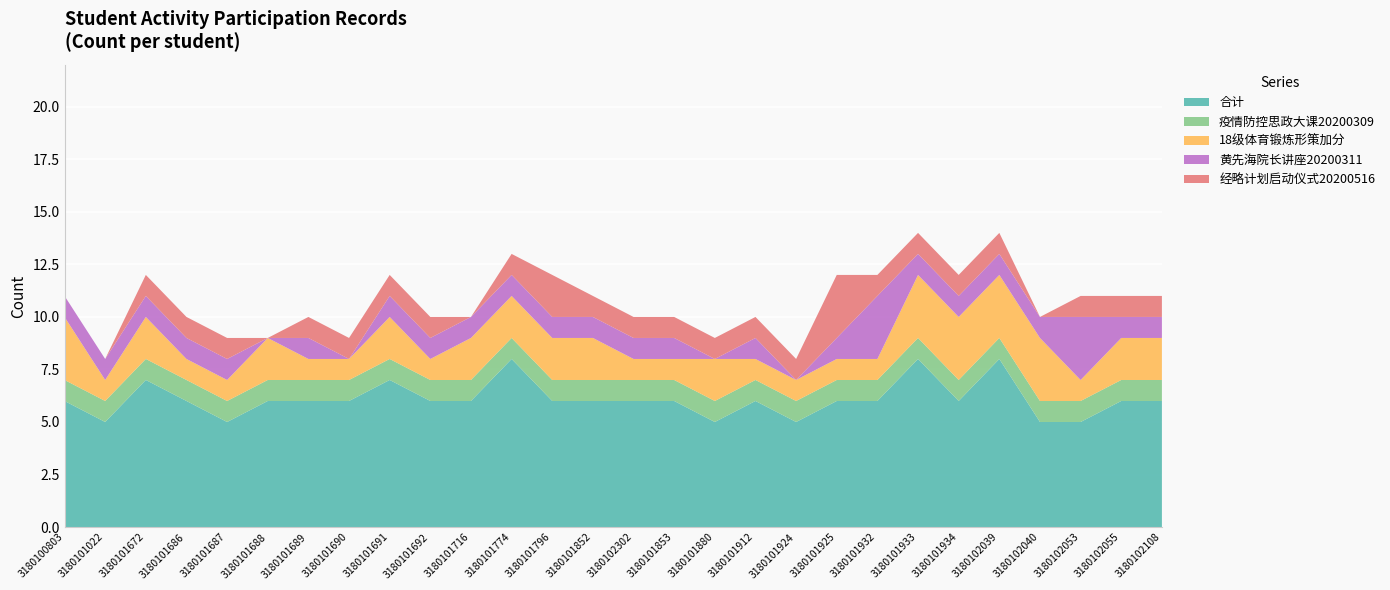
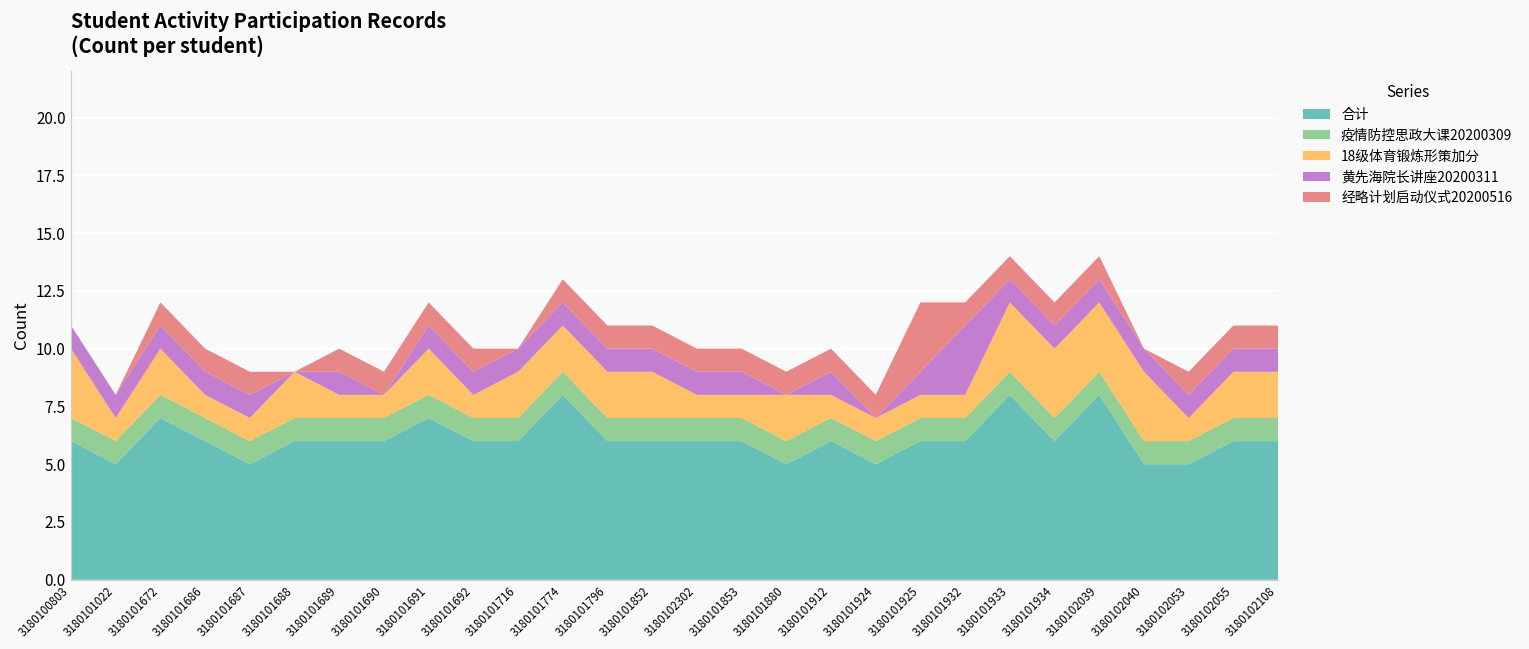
  {
    "合计": {
      "3180100803": 6,
      "3180101022": 5,
      "3180101672": 7,
      "3180101686": 6,
      "3180101687": 5,
      "3180101688": 6,
      "3180101689": 6,
      "3180101690": 6,
      "3180101691": 7,
      "3180101692": 6,
      "3180101716": 6,
      "3180101774": 8,
      "3180101796": 6,
      "3180101852": 6,
      "3180102302": 6,
      "3180101853": 6,
      "3180101880": 5,
      "3180101912": 6,
      "3180101924": 5,
      "3180101925": 6,
      "3180101932": 6,
      "3180101933": 8,
      "3180101934": 6,
      "3180102039": 8,
      "3180102040": 5,
      "3180102053": 5,
      "3180102055": 6,
      "3180102108": 6
    },
    "疫情防控思政大课20200309": {
      "3180100803": 1,
      "3180101022": 1,
      "3180101672": 1,
      "3180101686": 1,
      "3180101687": 1,
      "3180101688": 1,
      "3180101689": 1,
      "3180101690": 1,
      "3180101691": 1,
      "3180101692": 1,
      "3180101716": 1,
      "3180101774": 1,
      "3180101796": 1,
      "3180101852": 1,
      "3180102302": 1,
      "3180101853": 1,
      "3180101880": 1,
      "3180101912": 1,
      "3180101924": 1,
      "3180101925": 1,
      "3180101932": 1,
      "3180101933": 1,
      "3180101934": 1,
      "3180102039": 1,
      "3180102040": 1,
      "3180102053": 1,
      "3180102055": 1,
      "3180102108": 1
    },
    "18级体育锻炼形策加分": {
      "3180100803": 3,
      "3180101022": 1,
      "3180101672": 2,
      "3180101686": 1,
      "3180101687": 1,
      "3180101689": 1,
      "3180101691": 2,
      "3180101692": 1,
      "3180101716": 2,
      "3180101774": 2,
      "3180101796": 2,
      "3180101852": 2,
      "3180102302": 1,
      "3180101853": 1,
      "3180101912": 1,
      "3180101925": 1,
      "3180101932": 1,
      "3180101933": 3,
      "3180101934": 3,
      "3180102039": 3,
      "3180102040": 3,
      "3180102053": 1,
      "3180102055": 2,
      "3180102108": 2
    },
    "黄先海院长讲座20200311": {
      "3180101672": 1,
      "3180101686": 1,
      "3180101687": 1,
      "3180101689": 1,
      "3180101691": 1,
      "3180101692": 1,
      "3180101774": 1,
      "3180101796": 1,
      "3180101852": 1,
      "3180102302": 1,
      "3180101853": 1,
      "3180101912": 1,
      "3180101925": 1,
      "3180101932": 3,
      "3180101933": 1,
      "3180101934": 1,
      "3180102039": 1,
-     "3180102053": 3,
+     "3180102053": 1,
      "3180102055": 1,
      "3180102108": 1
    },
    "经略计划启动仪式20200516": {
      "3180101672": 1,
      "3180101686": 1,
      "3180101687": 1,
      "3180101689": 1,
      "3180101690": 1,
      "3180101691": 1,
      "3180101692": 1,
      "3180101774": 1,
-     "3180101796": 2,
+     "3180101796": 1,
      "3180101852": 1,
      "3180102302": 1,
      "3180101853": 1,
      "3180101880": 1,
      "3180101912": 1,
      "3180101924": 1,
      "3180101925": 3,
      "3180101932": 1,
      "3180101933": 1,
      "3180101934": 1,
      "3180102039": 1,
      "3180102053": 1,
      "3180102055": 1,
      "3180102108": 1
    }
  }
